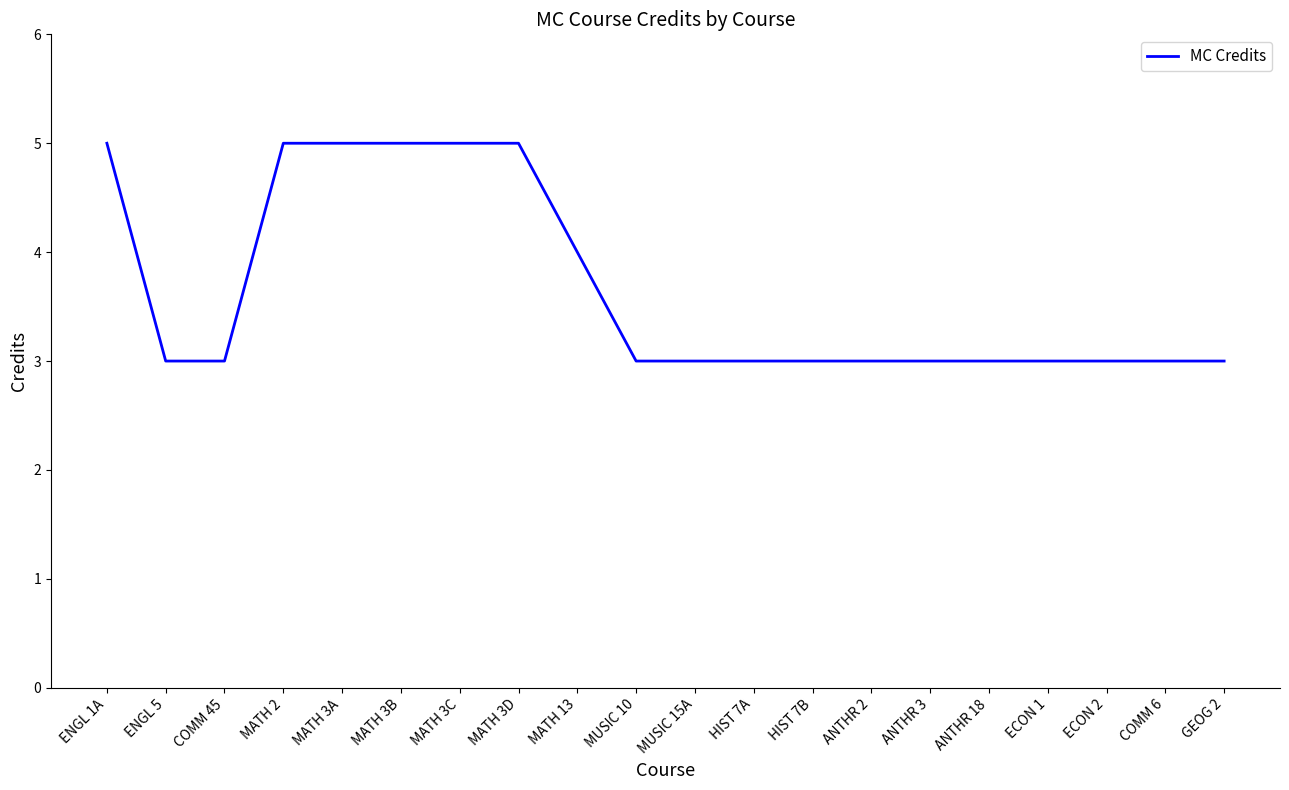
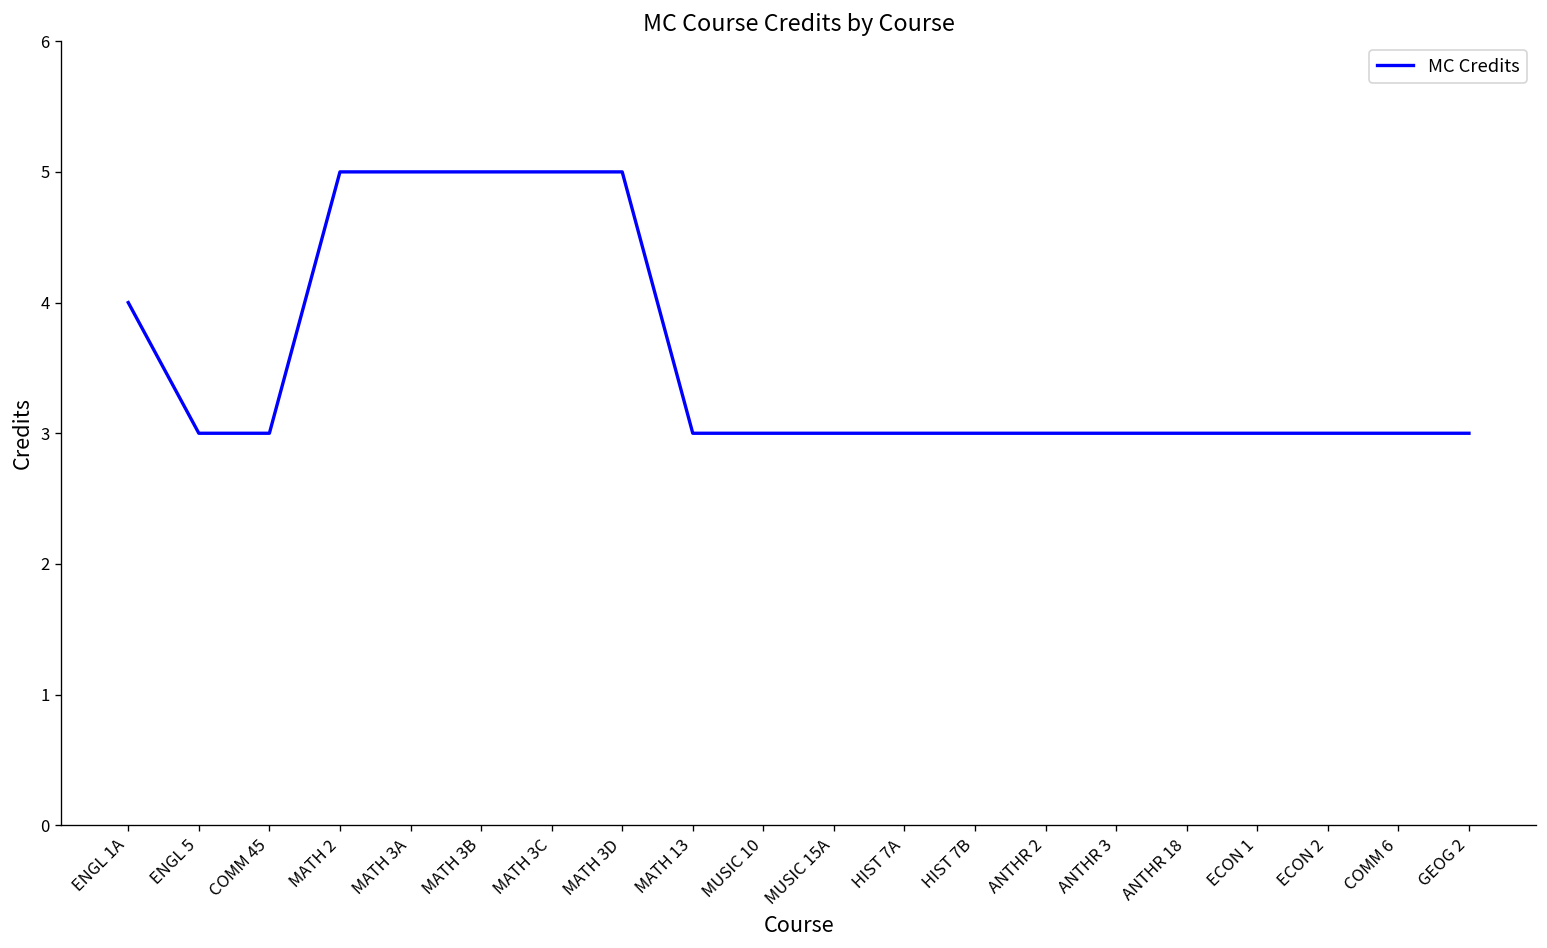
  {
-   "ENGL 1A": 5,
+   "ENGL 1A": 4,
    "ENGL 5": 3,
    "COMM 45": 3,
    "MATH 2": 5,
    "MATH 3A": 5,
    "MATH 3B": 5,
    "MATH 3C": 5,
    "MATH 3D": 5,
-   "MATH 13": 4,
+   "MATH 13": 3,
    "MUSIC 10": 3,
    "MUSIC 15A": 3,
    "HIST 7A": 3,
    "HIST 7B": 3,
    "ANTHR 2": 3,
    "ANTHR 3": 3,
    "ANTHR 18": 3,
    "ECON 1": 3,
    "ECON 2": 3,
    "COMM 6": 3,
    "GEOG 2": 3
  }
